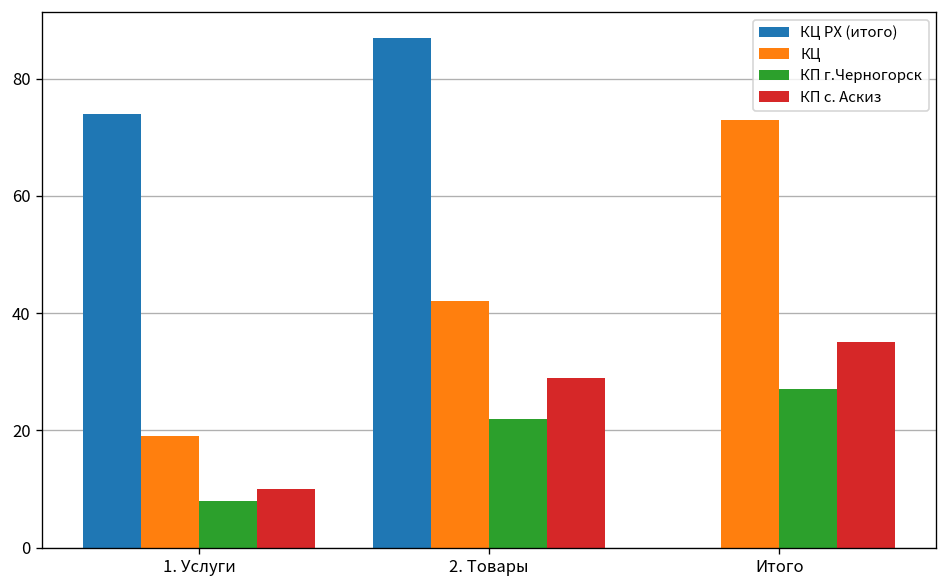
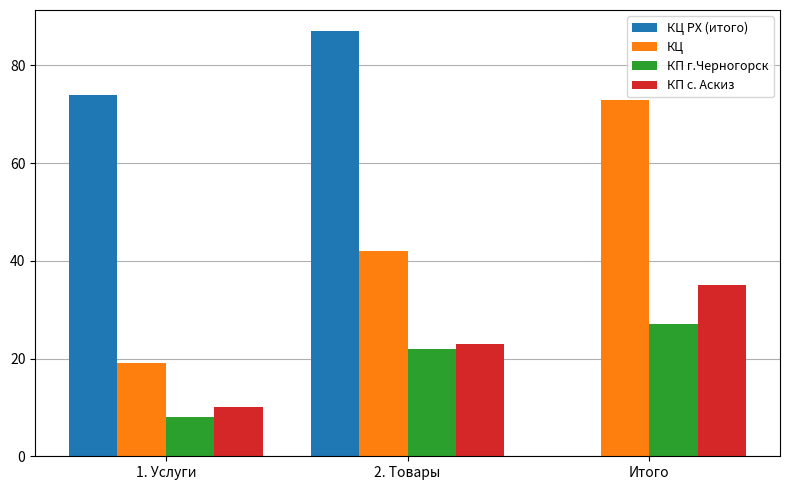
  {
    "КЦ РХ (итого)": {
      "1. Услуги": 74,
      "2. Товары": 87,
      "Итого": 0
    },
    "КЦ": {
      "1. Услуги": 19,
      "2. Товары": 42,
      "Итого": 73
    },
    "КП г.Черногорск": {
      "1. Услуги": 8,
      "2. Товары": 22,
      "Итого": 27
    },
    "КП с. Аскиз": {
      "1. Услуги": 10,
-     "2. Товары": 29,
+     "2. Товары": 23,
      "Итого": 35
    }
  }
